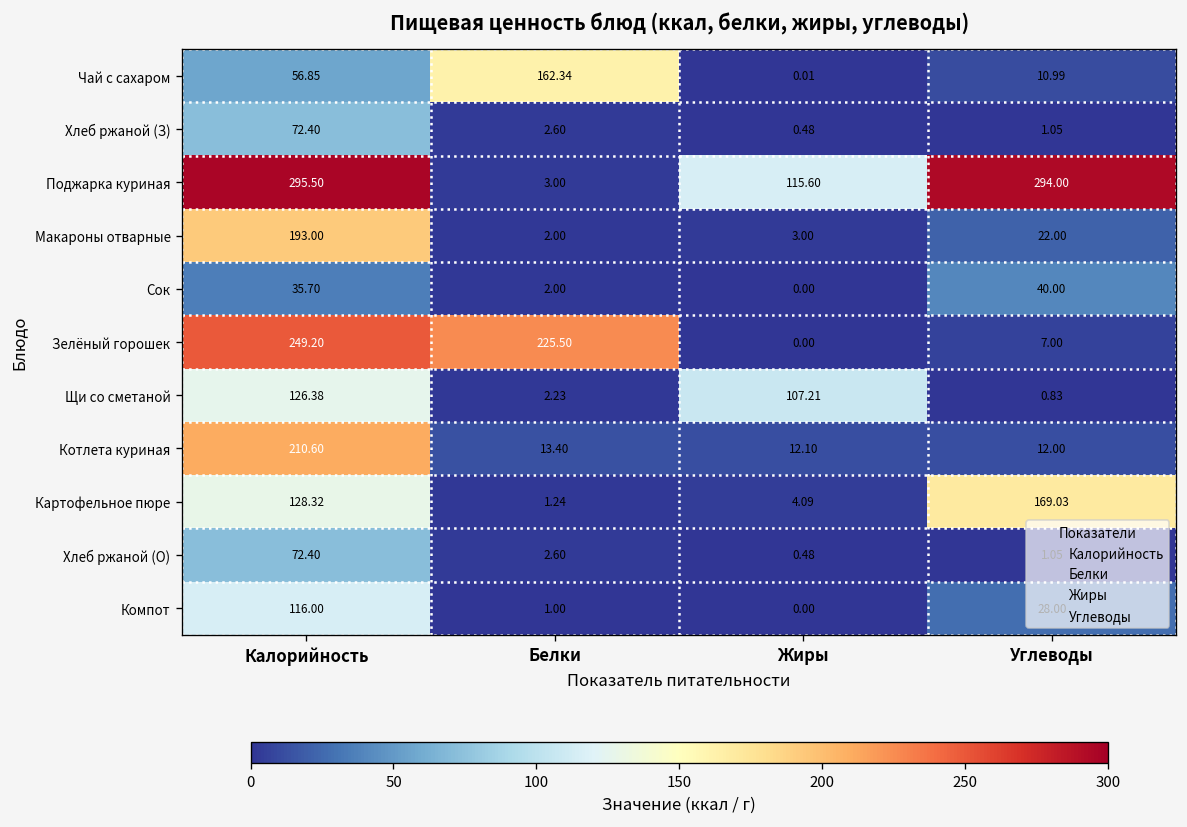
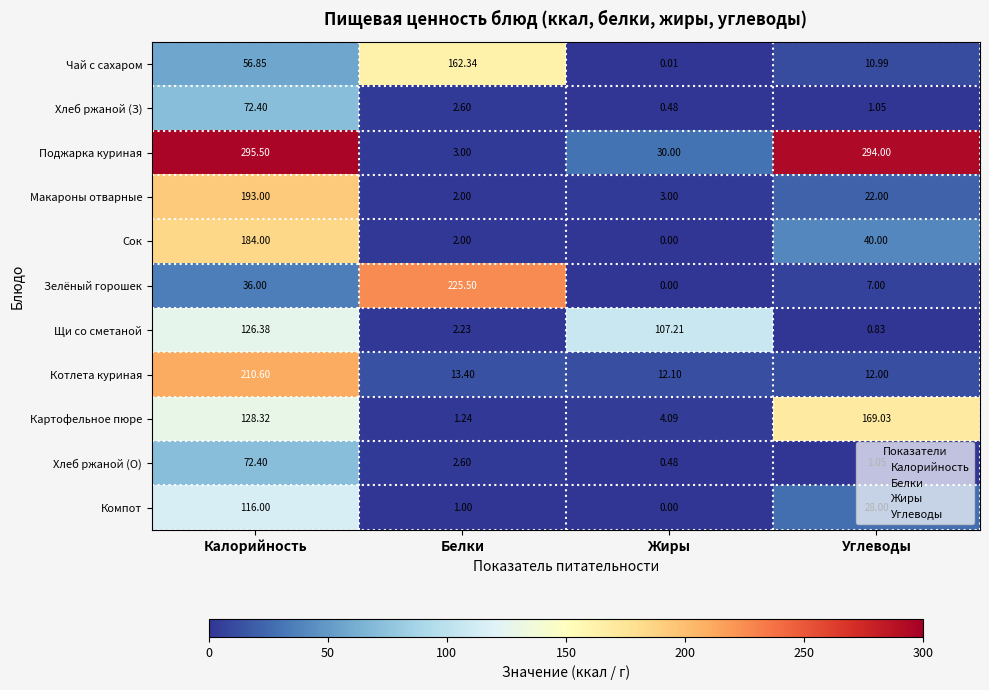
  {
    "Чай с сахаром": {
      "Калорийность": 56.85,
      "Белки": 162.34,
      "Жиры": 0.01,
      "Углеводы": 10.99
    },
    "Хлеб ржаной (З)": {
      "Калорийность": 72.40,
      "Белки": 2.60,
      "Жиры": 0.48,
      "Углеводы": 1.05
    },
    "Поджарка куриная": {
      "Калорийность": 295.50,
      "Белки": 3.00,
-     "Жиры": 115.60,
+     "Жиры": 30.00,
      "Углеводы": 294.00
    },
    "Макароны отварные": {
      "Калорийность": 193.00,
      "Белки": 2.00,
      "Жиры": 3.00,
      "Углеводы": 22.00
    },
    "Сок": {
-     "Калорийность": 35.70,
+     "Калорийность": 184.00,
      "Белки": 2.00,
      "Жиры": 0.00,
      "Углеводы": 40.00
    },
    "Зелёный горошек": {
-     "Калорийность": 249.20,
+     "Калорийность": 36.00,
      "Белки": 225.50,
      "Жиры": 0.00,
      "Углеводы": 7.00
    },
    "Щи со сметаной": {
      "Калорийность": 126.38,
      "Белки": 2.23,
      "Жиры": 107.21,
      "Углеводы": 0.83
    },
    "Котлета куриная": {
      "Калорийность": 210.60,
      "Белки": 13.40,
      "Жиры": 12.10,
      "Углеводы": 12.00
    },
    "Картофельное пюре": {
      "Калорийность": 128.32,
      "Белки": 1.24,
      "Жиры": 4.09,
      "Углеводы": 169.03
    },
    "Хлеб ржаной (О)": {
      "Калорийность": 72.40,
      "Белки": 2.60,
      "Жиры": 0.48
    },
    "Компот": {
      "Калорийность": 116.00,
      "Белки": 1.00,
      "Жиры": 0.00
    }
  }
